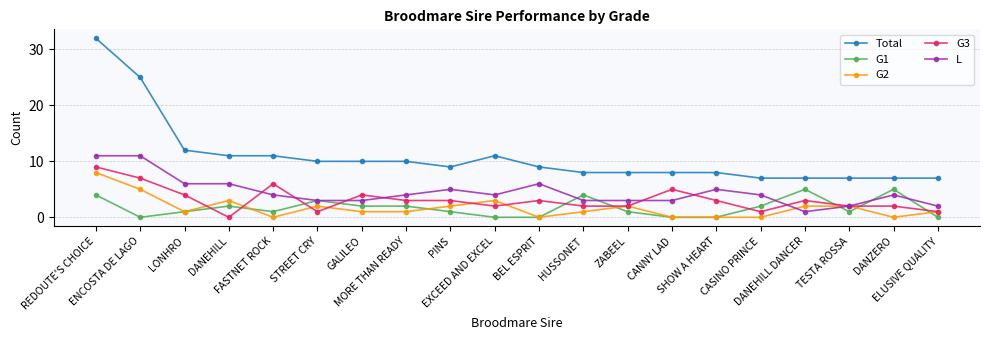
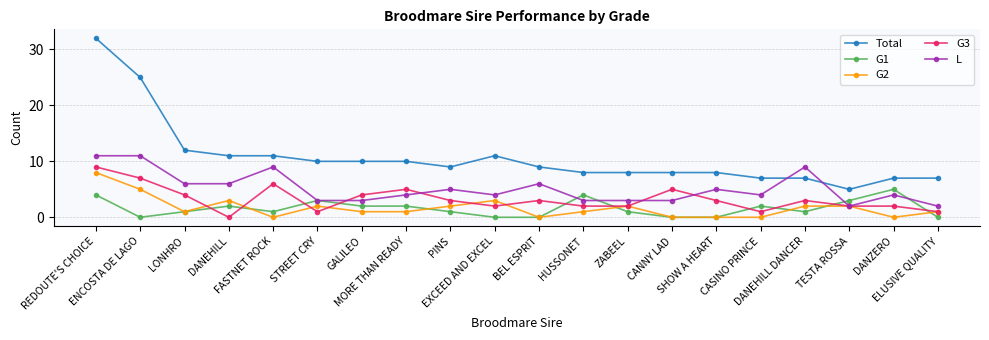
  {
    "Total": {
      "REDOUTE'S CHOICE": 32,
      "ENCOSTA DE LAGO": 25,
      "LONHRO": 12,
      "DANEHILL": 11,
      "FASTNET ROCK": 11,
      "STREET CRY": 10,
      "GALILEO": 10,
      "MORE THAN READY": 10,
      "PINS": 9,
      "EXCEED AND EXCEL": 11,
      "BEL ESPRIT": 9,
      "HUSSONET": 8,
      "ZABEEL": 8,
      "CANNY LAD": 8,
      "SHOW A HEART": 8,
      "CASINO PRINCE": 7,
      "DANEHILL DANCER": 7,
-     "TESTA ROSSA": 7,
+     "TESTA ROSSA": 5,
      "DANZERO": 7,
      "ELUSIVE QUALITY": 7
    },
    "G1": {
      "REDOUTE'S CHOICE": 4,
      "ENCOSTA DE LAGO": 0,
      "DANEHILL": 2,
      "FASTNET ROCK": 1,
      "GALILEO": 2,
      "MORE THAN READY": 2,
      "PINS": 1,
      "EXCEED AND EXCEL": 0,
      "HUSSONET": 4,
      "ZABEEL": 1,
      "CASINO PRINCE": 2,
-     "DANEHILL DANCER": 5,
-     "TESTA ROSSA": 1,
+     "DANEHILL DANCER": 1,
+     "TESTA ROSSA": 3,
      "DANZERO": 5,
      "ELUSIVE QUALITY": 0
    },
    "G2": {
      "REDOUTE'S CHOICE": 8,
      "ENCOSTA DE LAGO": 5,
      "DANEHILL": 3,
      "FASTNET ROCK": 0,
      "STREET CRY": 2,
      "GALILEO": 1,
      "MORE THAN READY": 1,
      "PINS": 2,
      "EXCEED AND EXCEL": 3,
      "HUSSONET": 1,
      "CASINO PRINCE": 0,
      "DANEHILL DANCER": 2,
      "DANZERO": 0
    },
    "G3": {
      "REDOUTE'S CHOICE": 9,
      "ENCOSTA DE LAGO": 7,
      "LONHRO": 4,
      "DANEHILL": 0,
      "FASTNET ROCK": 6,
      "STREET CRY": 1,
      "GALILEO": 4,
-     "MORE THAN READY": 3,
+     "MORE THAN READY": 5,
      "PINS": 3,
      "EXCEED AND EXCEL": 2,
      "BEL ESPRIT": 3,
      "HUSSONET": 2,
      "CANNY LAD": 5,
      "SHOW A HEART": 3,
      "CASINO PRINCE": 1,
      "DANEHILL DANCER": 3,
      "DANZERO": 2
    },
    "L": {
      "REDOUTE'S CHOICE": 11,
      "ENCOSTA DE LAGO": 11,
      "LONHRO": 6,
      "DANEHILL": 6,
-     "FASTNET ROCK": 4,
+     "FASTNET ROCK": 9,
      "GALILEO": 3,
      "MORE THAN READY": 4,
      "PINS": 5,
      "EXCEED AND EXCEL": 4,
      "BEL ESPRIT": 6,
      "HUSSONET": 3,
      "ZABEEL": 3,
      "CANNY LAD": 3,
      "SHOW A HEART": 5,
      "CASINO PRINCE": 4,
-     "DANEHILL DANCER": 1,
+     "DANEHILL DANCER": 9,
      "DANZERO": 4,
      "ELUSIVE QUALITY": 2
    }
  }
